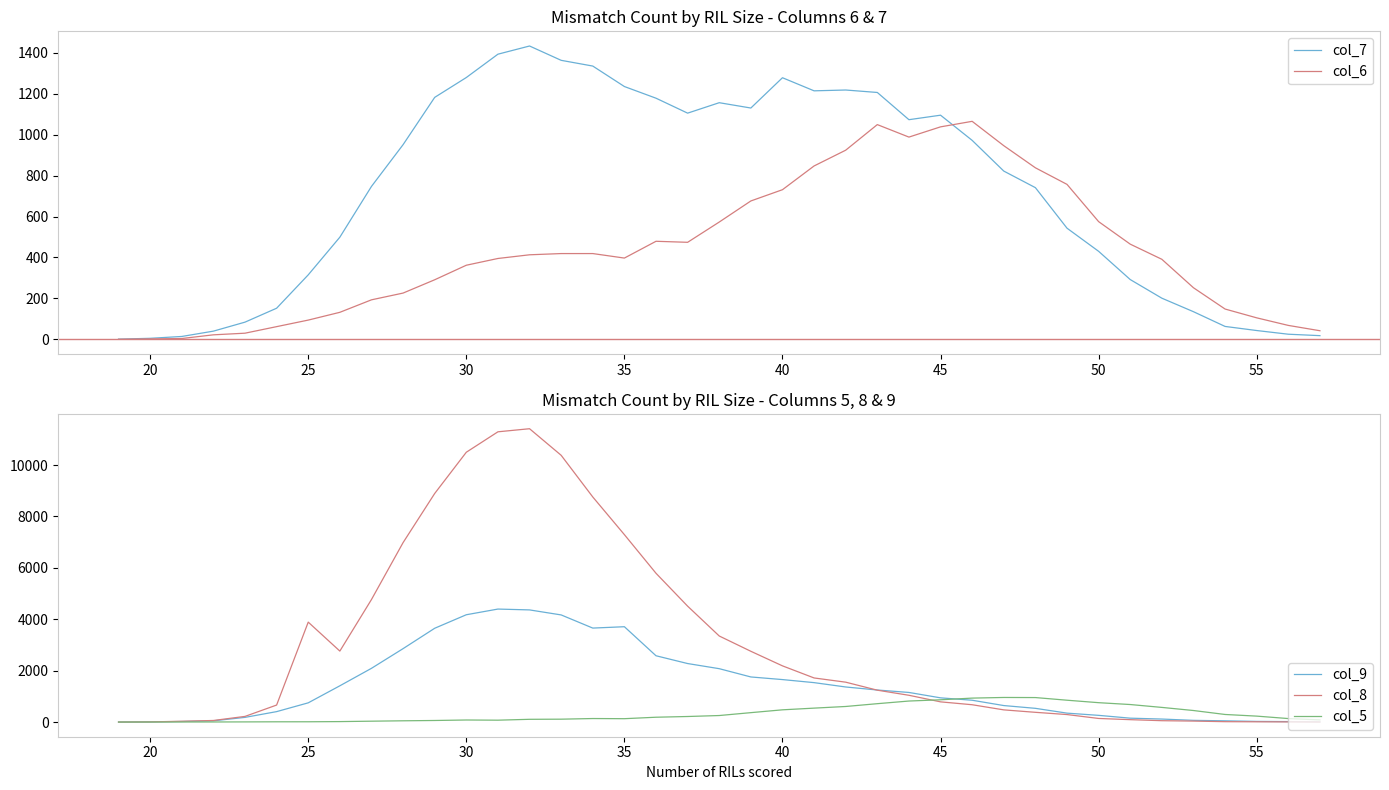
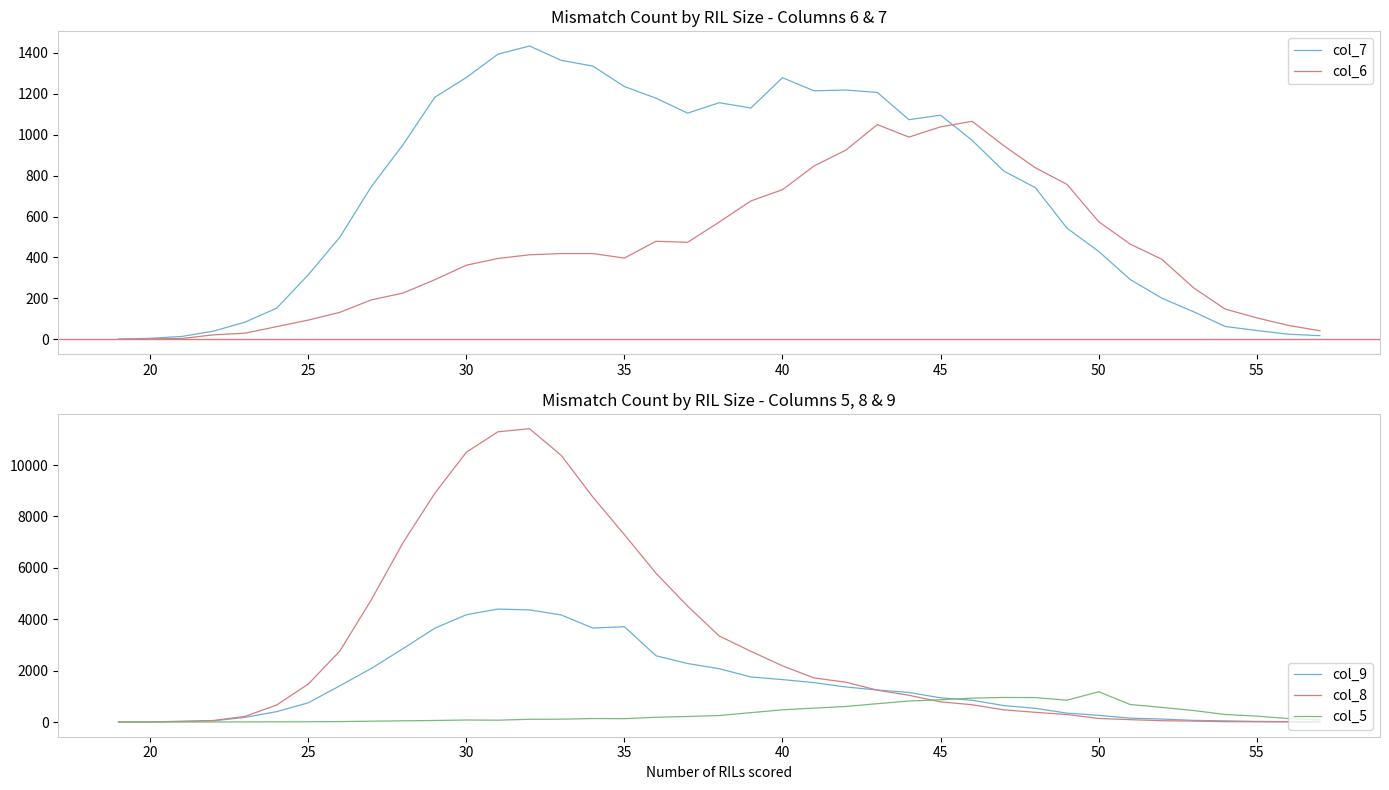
  {
    "Mismatch Count by RIL Size - Columns 6 & 7": {
      "col_7": {
        "25": 320,
        "30": 1280,
        "35": 1240,
        "40": 1280,
        "45": 1100,
        "50": 430,
        "55": 40
      },
      "col_6": {
        "25": 90,
        "30": 360,
        "35": 400,
        "40": 730,
        "45": 1040,
        "50": 580,
        "55": 110
      }
    },
    "Mismatch Count by RIL Size - Columns 5, 8 & 9": {
      "col_9": {
        "25": 700,
        "30": 4200,
        "35": 3700,
        "40": 1700,
        "50": 300
      },
      "col_8": {
-       "25": 3900,
+       "25": 1500,
        "30": 10500,
        "35": 7300,
        "40": 2200,
        "50": 100
      },
      "col_5": {
        "25": 0,
        "30": 100,
        "35": 100,
        "40": 500,
-       "50": 800,
+       "50": 1200,
        "55": 200
      }
    }
  }
